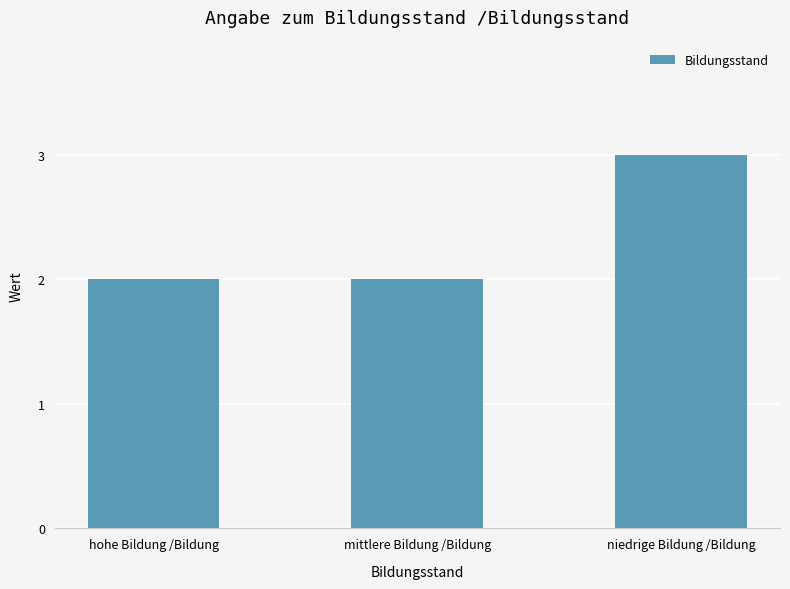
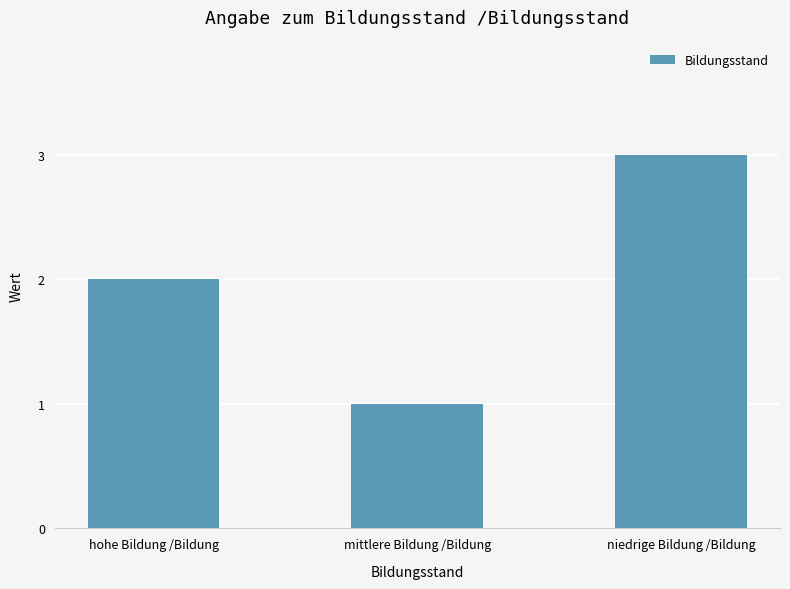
  {
    "hohe Bildung /Bildung": 2,
-   "mittlere Bildung /Bildung": 2,
+   "mittlere Bildung /Bildung": 1,
    "niedrige Bildung /Bildung": 3
  }
